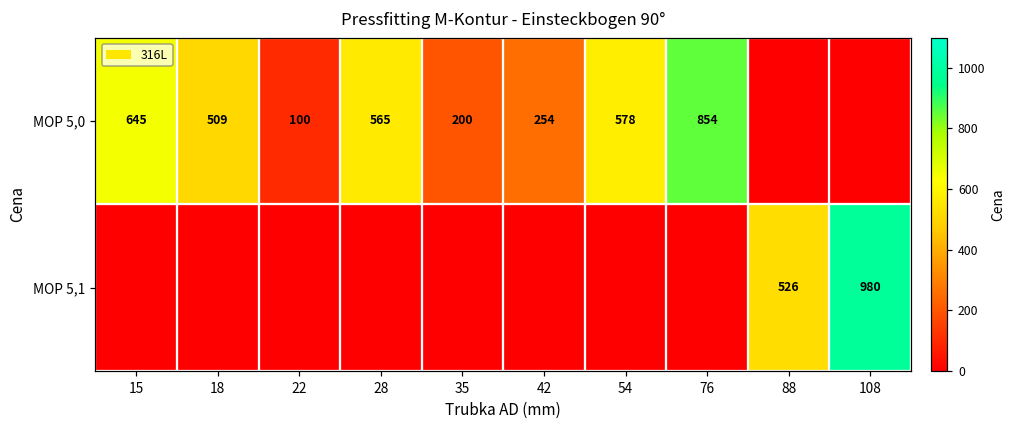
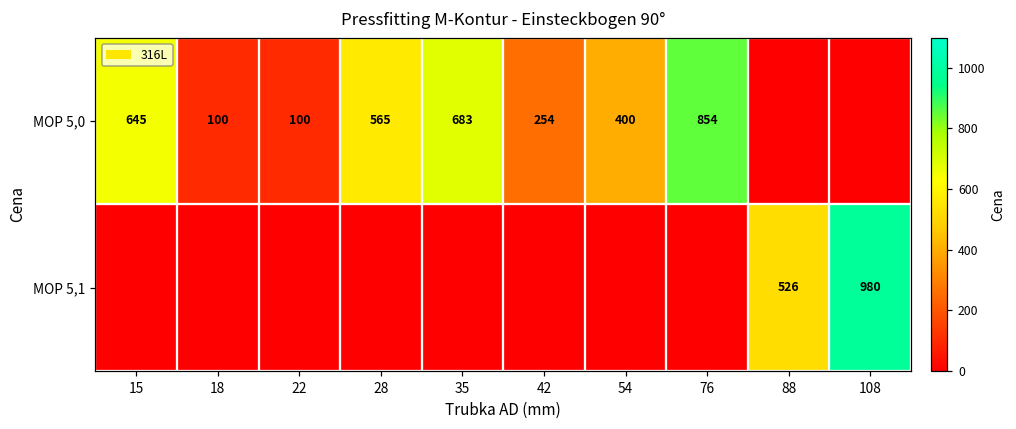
  {
    "MOP 5,0": {
      "15": 645,
-     "18": 509,
+     "18": 100,
      "22": 100,
      "28": 565,
-     "35": 200,
+     "35": 683,
      "42": 254,
-     "54": 578,
+     "54": 400,
      "76": 854
    },
    "MOP 5,1": {
      "88": 526,
      "108": 980
    }
  }
